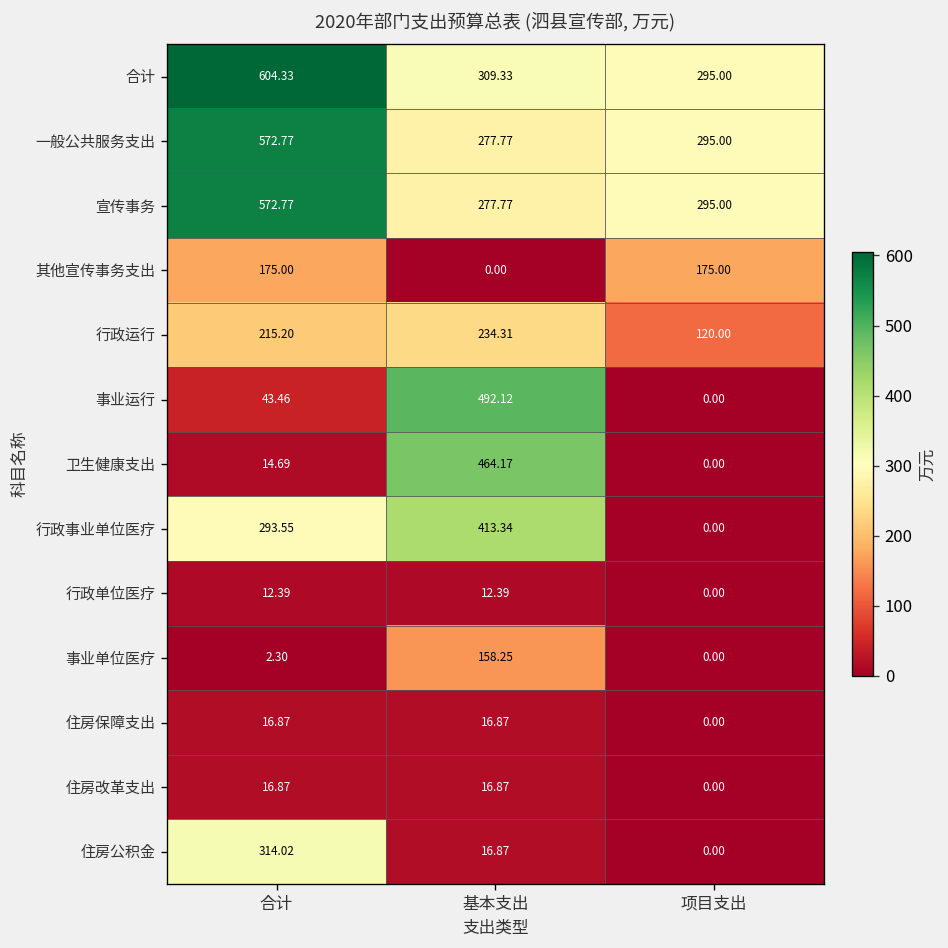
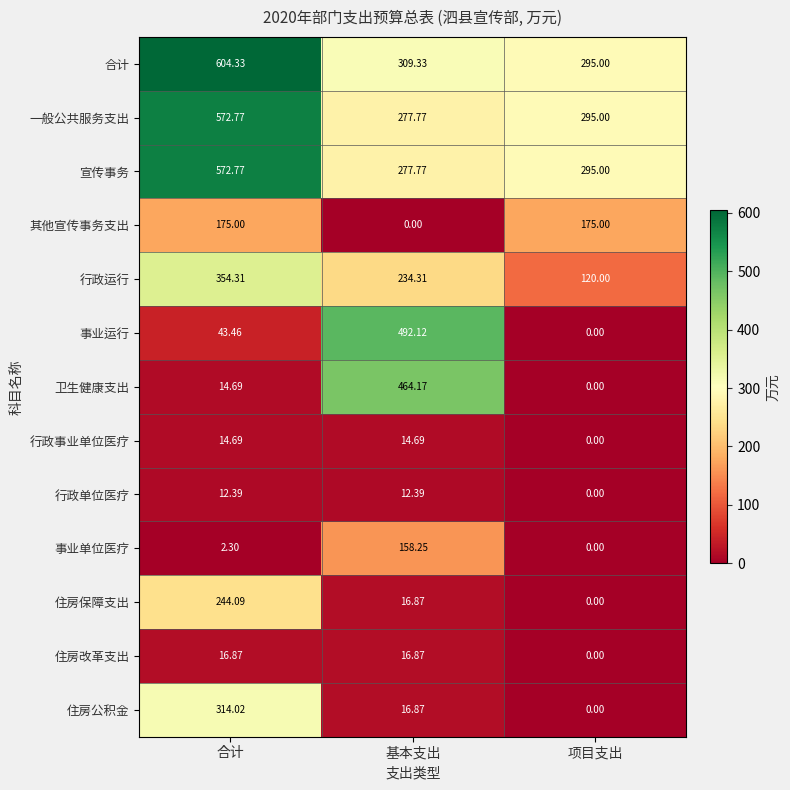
  {
    "合计": {
      "合计": 604.33,
      "基本支出": 309.33,
      "项目支出": 295.00
    },
    "一般公共服务支出": {
      "合计": 572.77,
      "基本支出": 277.77,
      "项目支出": 295.00
    },
    "宣传事务": {
      "合计": 572.77,
      "基本支出": 277.77,
      "项目支出": 295.00
    },
    "其他宣传事务支出": {
      "合计": 175.00,
      "基本支出": 0.00,
      "项目支出": 175.00
    },
    "行政运行": {
-     "合计": 215.20,
+     "合计": 354.31,
      "基本支出": 234.31,
      "项目支出": 120.00
    },
    "事业运行": {
      "合计": 43.46,
      "基本支出": 492.12,
      "项目支出": 0.00
    },
    "卫生健康支出": {
      "合计": 14.69,
      "基本支出": 464.17,
      "项目支出": 0.00
    },
    "行政事业单位医疗": {
-     "合计": 293.55,
-     "基本支出": 413.34,
+     "合计": 14.69,
+     "基本支出": 14.69,
      "项目支出": 0.00
    },
    "行政单位医疗": {
      "合计": 12.39,
      "基本支出": 12.39,
      "项目支出": 0.00
    },
    "事业单位医疗": {
      "合计": 2.30,
      "基本支出": 158.25,
      "项目支出": 0.00
    },
    "住房保障支出": {
-     "合计": 16.87,
+     "合计": 244.09,
      "基本支出": 16.87,
      "项目支出": 0.00
    },
    "住房改革支出": {
      "合计": 16.87,
      "基本支出": 16.87,
      "项目支出": 0.00
    },
    "住房公积金": {
      "合计": 314.02,
      "基本支出": 16.87,
      "项目支出": 0.00
    }
  }
